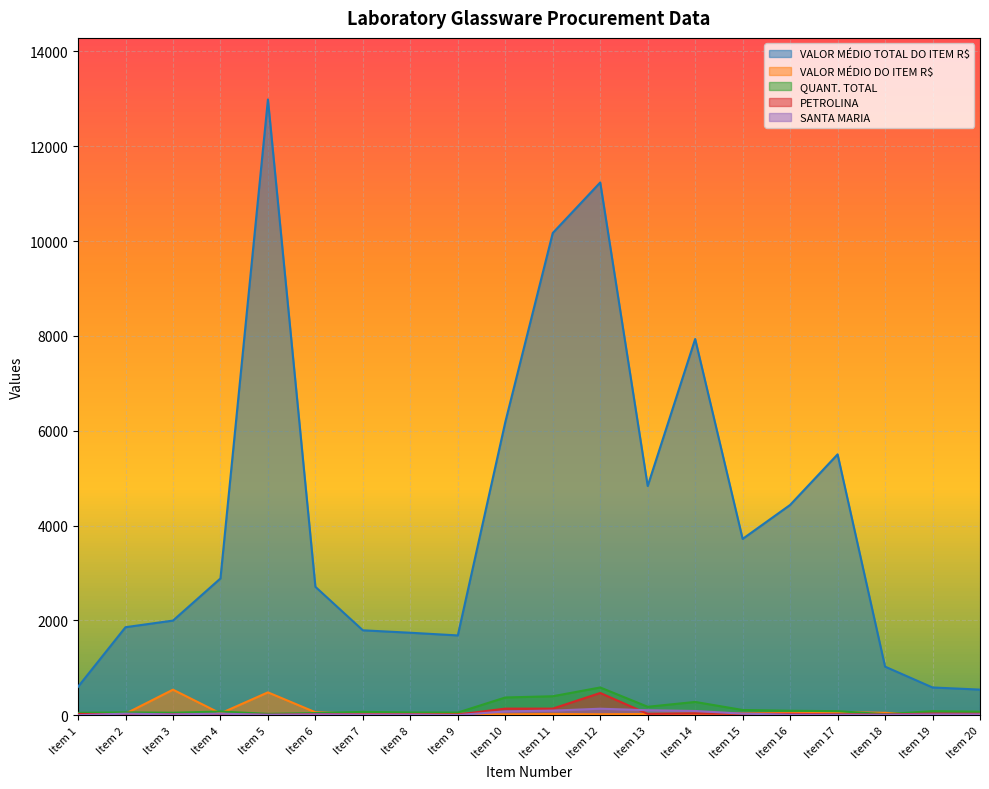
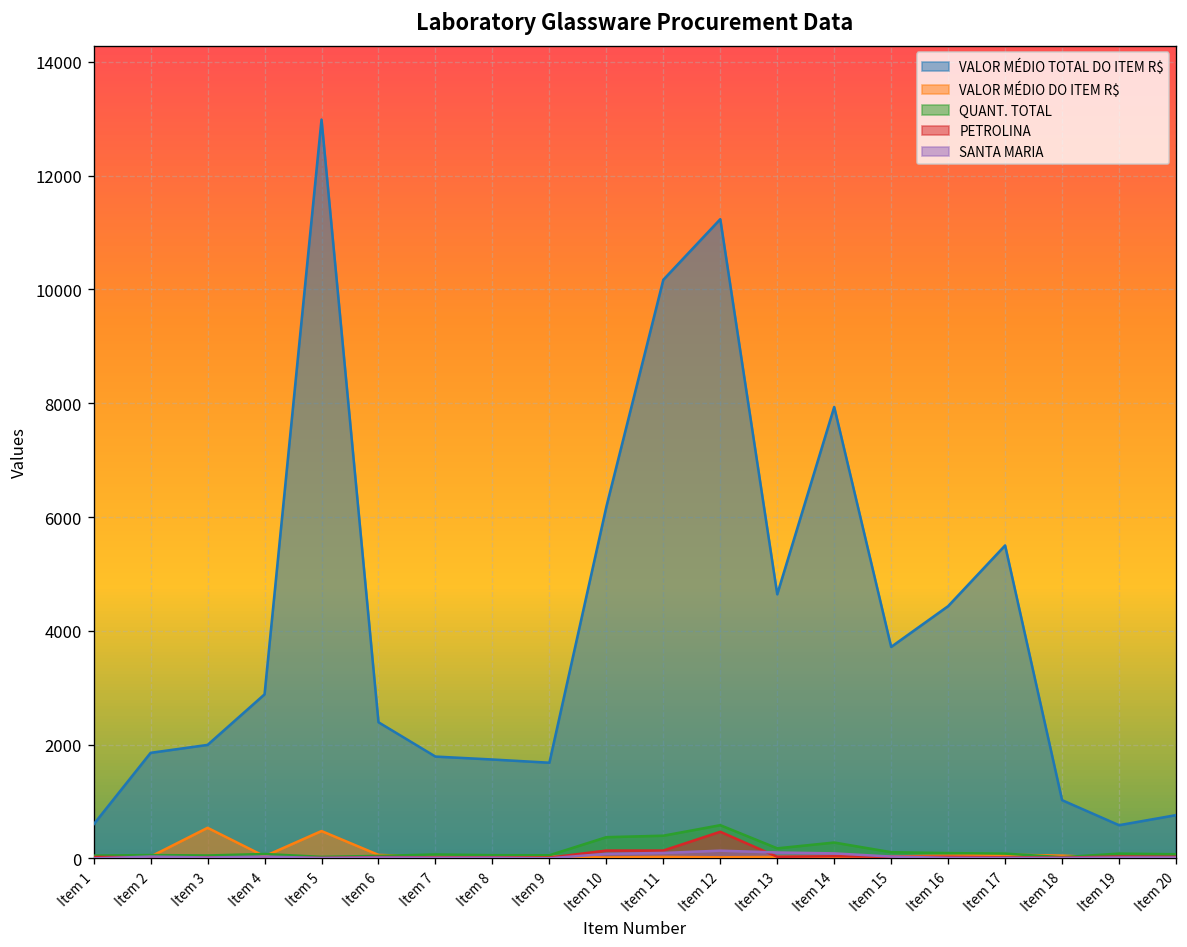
  {
    "VALOR MÉDIO TOTAL DO ITEM R$": {
      "Item 1": 600,
      "Item 2": 1900,
      "Item 3": 2000,
      "Item 4": 2900,
      "Item 5": 13000,
-     "Item 6": 2700,
+     "Item 6": 2400,
      "Item 7": 1800,
      "Item 8": 1700,
      "Item 9": 1700,
      "Item 10": 6200,
      "Item 11": 10200,
      "Item 12": 11200,
-     "Item 13": 4800,
+     "Item 13": 4600,
      "Item 14": 7900,
      "Item 15": 3700,
      "Item 16": 4400,
      "Item 17": 5500,
      "Item 18": 1000,
      "Item 19": 600,
-     "Item 20": 500
+     "Item 20": 800
    },
    "VALOR MÉDIO DO ITEM R$": {
      "Item 3": 500,
      "Item 5": 500,
      "Item 10": 0,
      "Item 11": 0,
      "Item 12": 0
    },
    "QUANT. TOTAL": {
      "Item 10": 400,
      "Item 11": 400,
      "Item 12": 600,
      "Item 13": 200,
      "Item 14": 300,
      "Item 15": 100
    },
    "PETROLINA": {
      "Item 10": 100,
      "Item 12": 500
    },
    "SANTA MARIA": {
      "Item 10": 100,
      "Item 12": 100,
      "Item 13": 100
    }
  }
